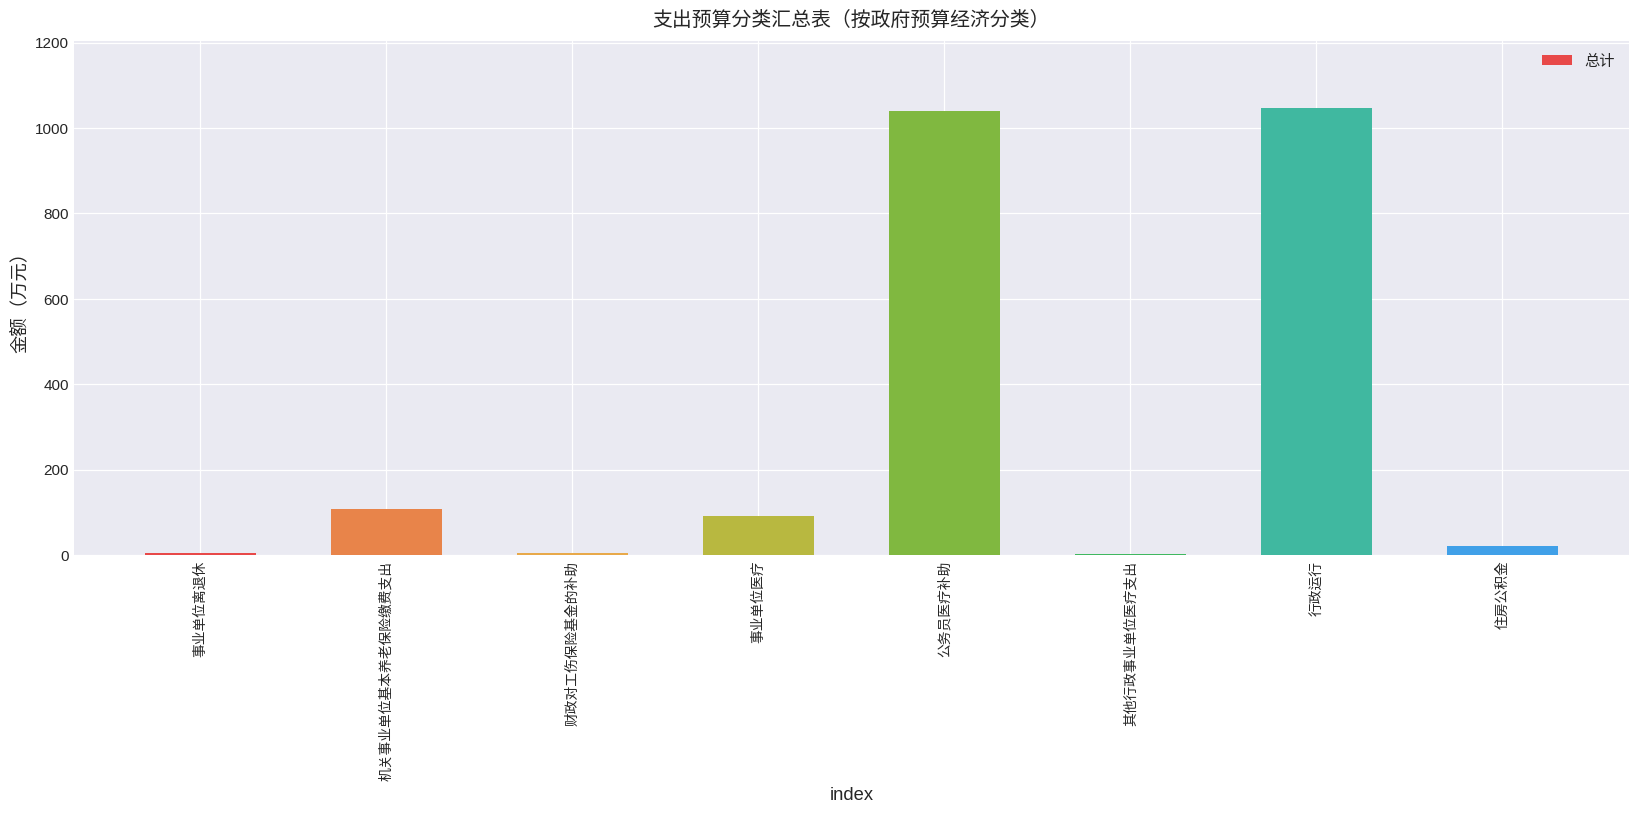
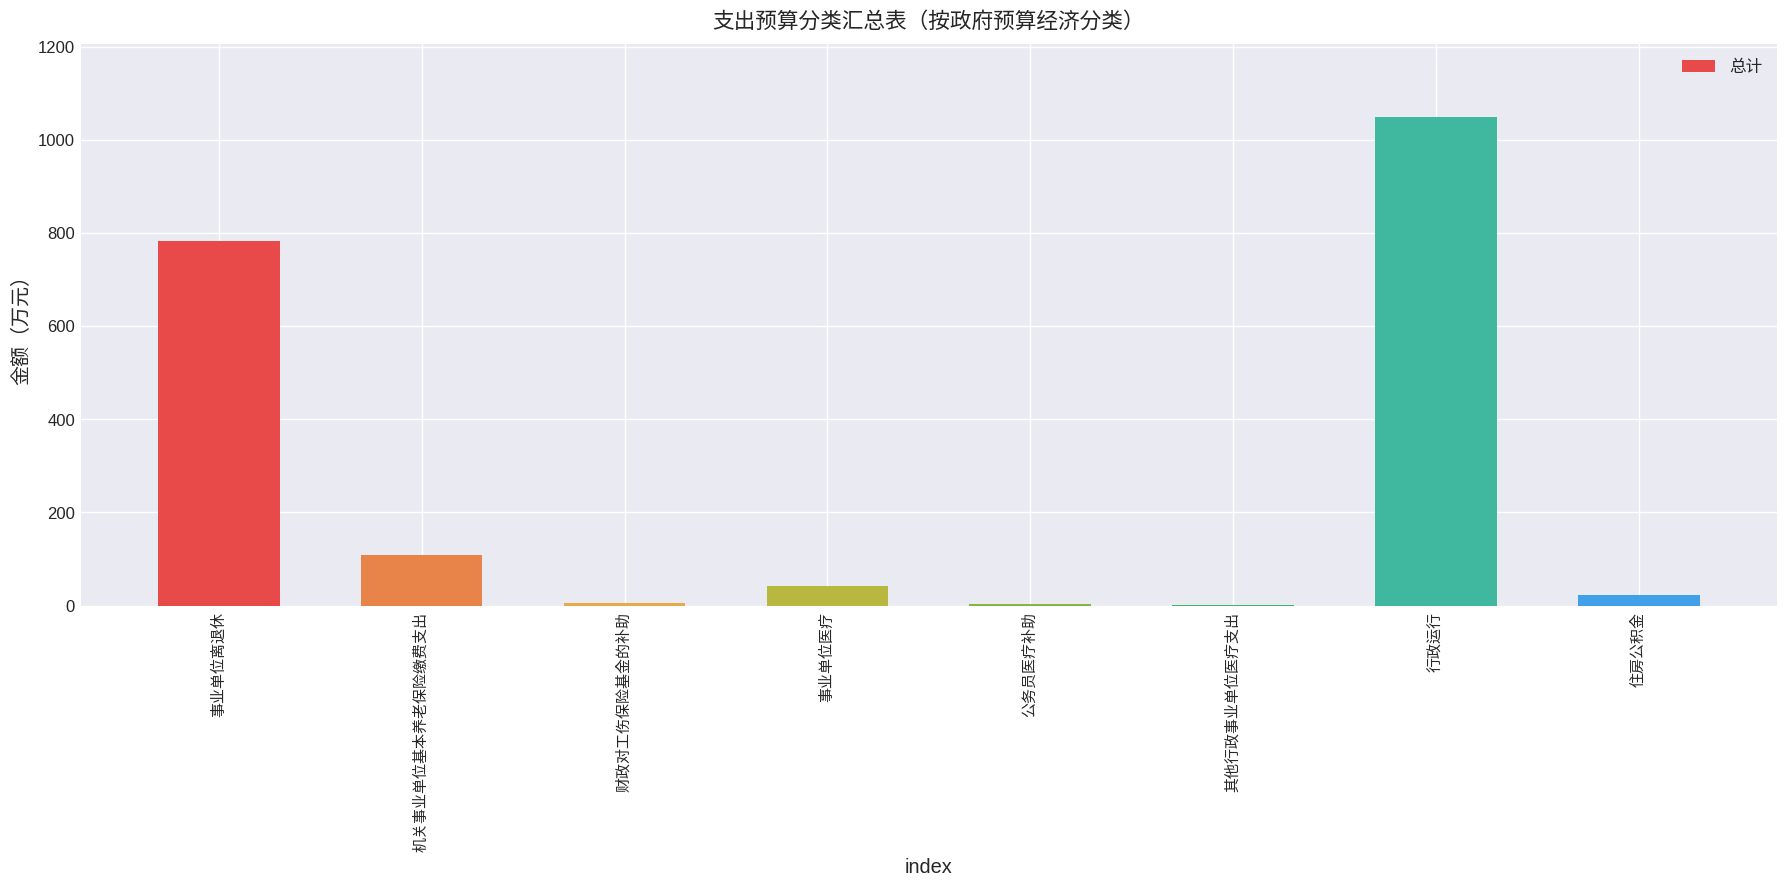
  {
-   "事业单位离退休": 0,
+   "事业单位离退休": 780,
    "机关事业单位基本养老保险缴费支出": 110,
-   "事业单位医疗": 90,
-   "公务员医疗补助": 1040,
+   "事业单位医疗": 40,
+   "公务员医疗补助": 0,
    "行政运行": 1050,
    "住房公积金": 20
  }
